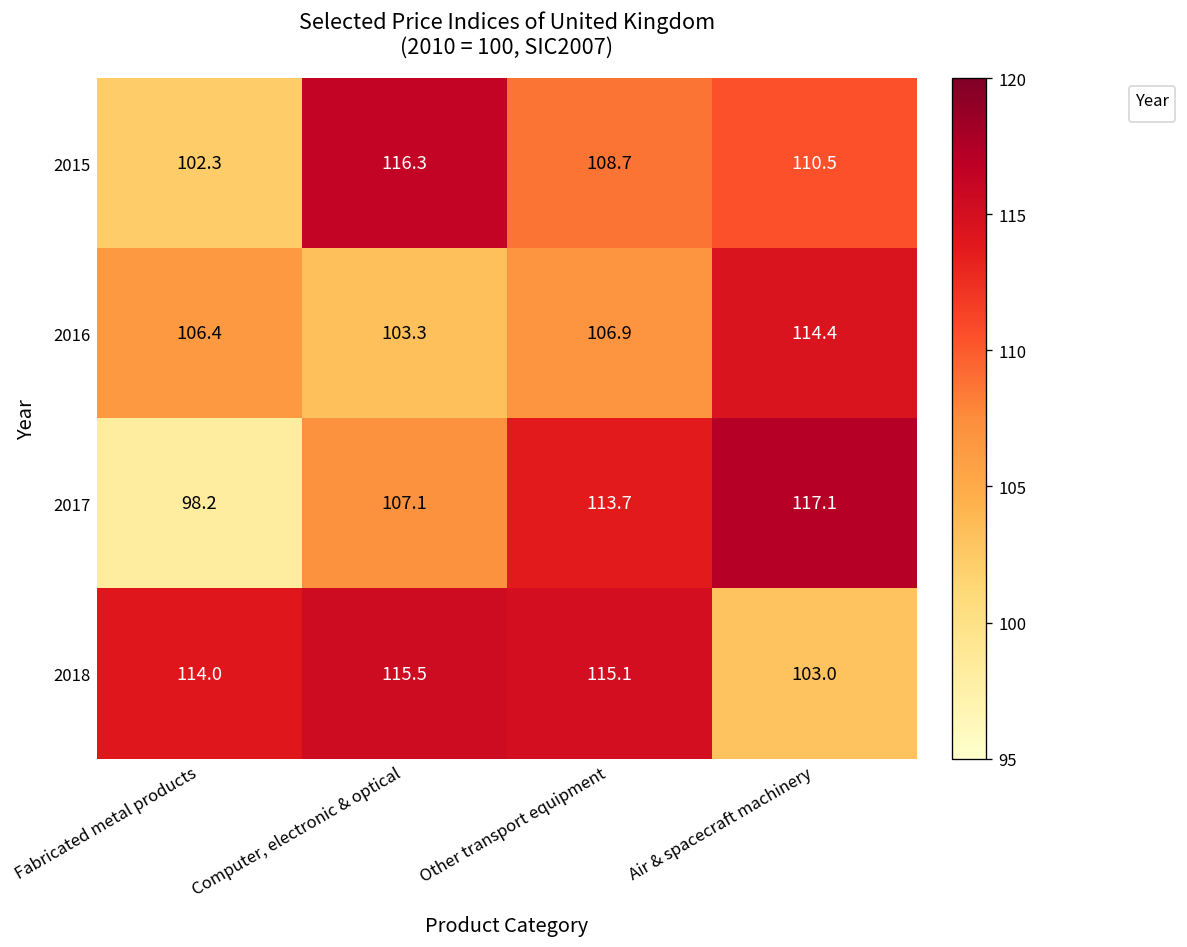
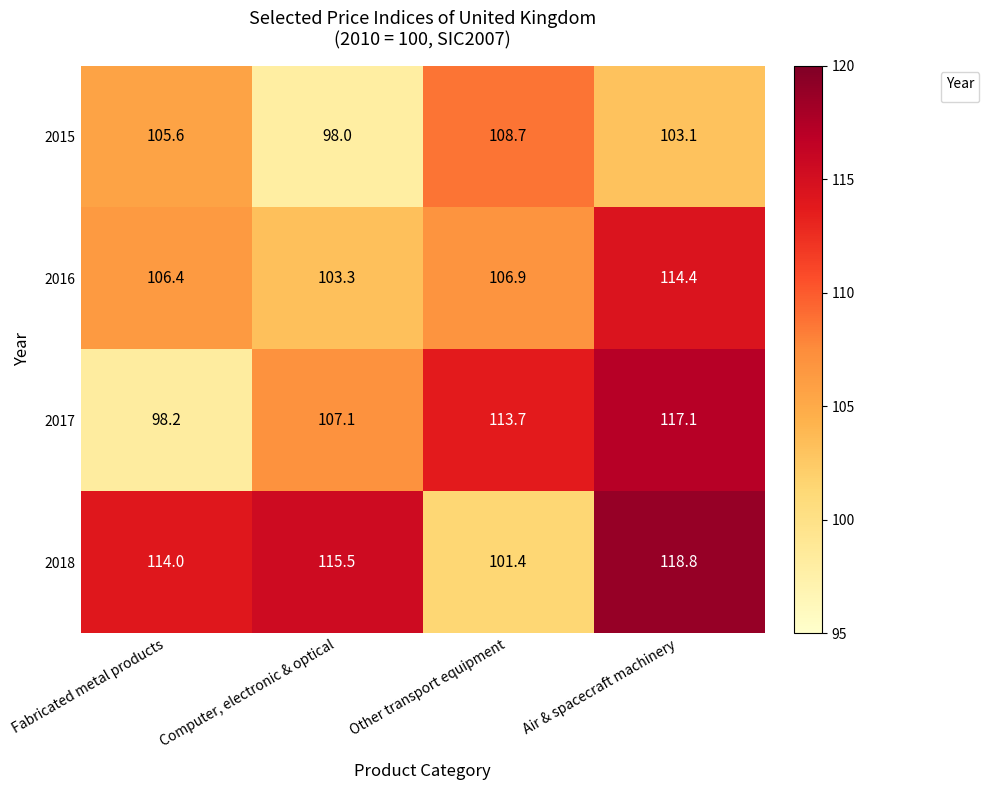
  {
    "2015": {
-     "Fabricated metal products": 102.3,
-     "Computer, electronic & optical": 116.3,
+     "Fabricated metal products": 105.6,
+     "Computer, electronic & optical": 98.0,
      "Other transport equipment": 108.7,
-     "Air & spacecraft machinery": 110.5
+     "Air & spacecraft machinery": 103.1
    },
    "2016": {
      "Fabricated metal products": 106.4,
      "Computer, electronic & optical": 103.3,
      "Other transport equipment": 106.9,
      "Air & spacecraft machinery": 114.4
    },
    "2017": {
      "Fabricated metal products": 98.2,
      "Computer, electronic & optical": 107.1,
      "Other transport equipment": 113.7,
      "Air & spacecraft machinery": 117.1
    },
    "2018": {
      "Fabricated metal products": 114.0,
      "Computer, electronic & optical": 115.5,
-     "Other transport equipment": 115.1,
-     "Air & spacecraft machinery": 103.0
+     "Other transport equipment": 101.4,
+     "Air & spacecraft machinery": 118.8
    }
  }
